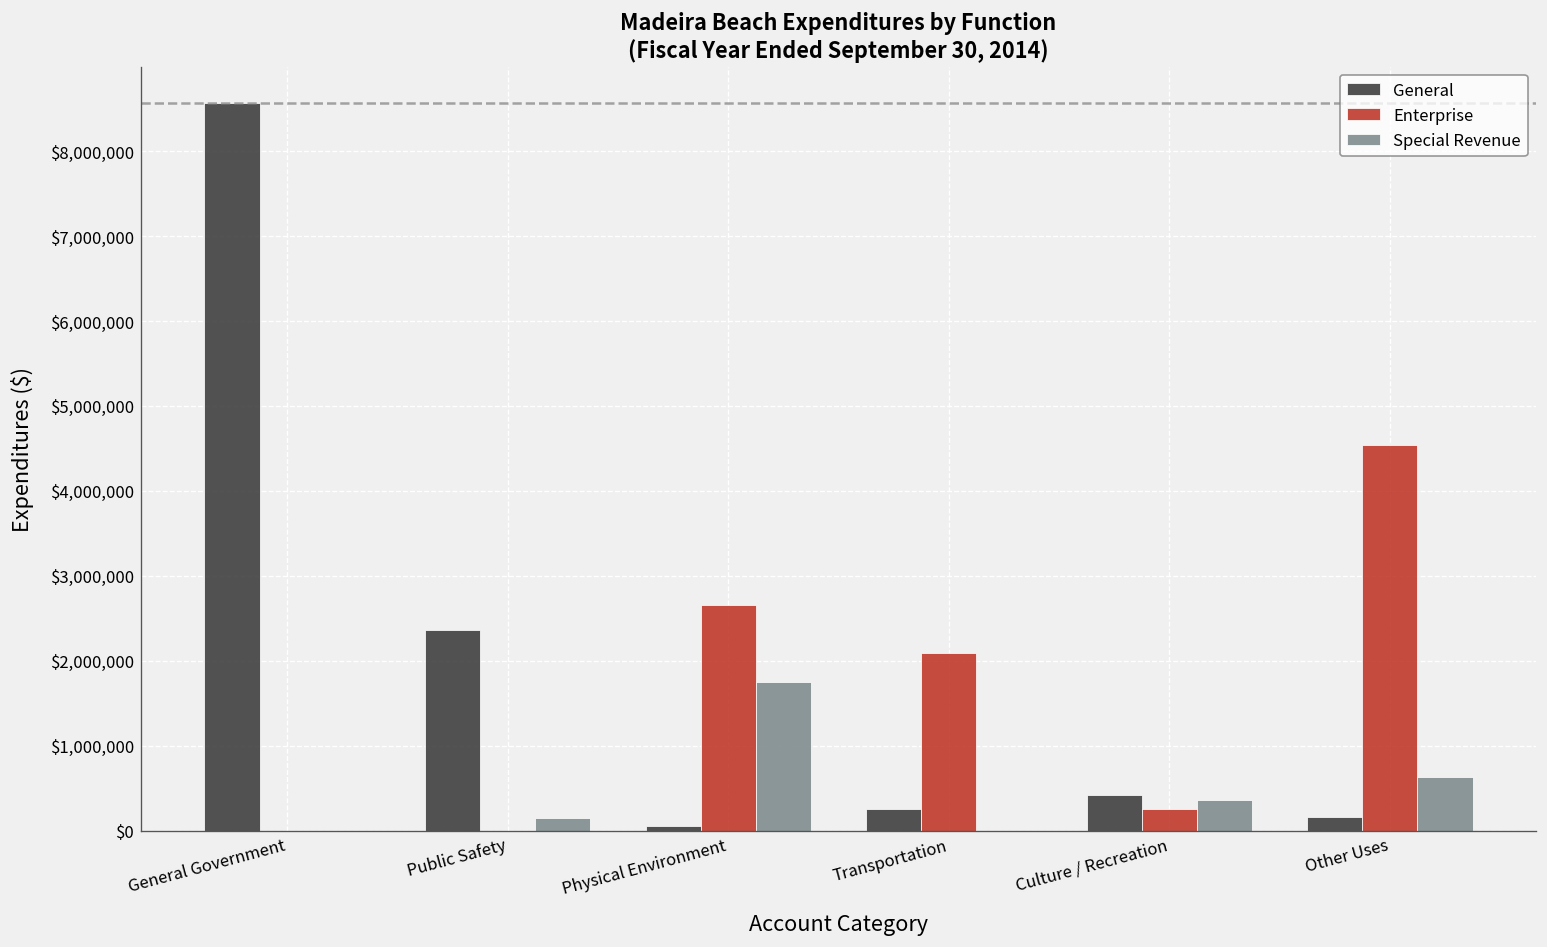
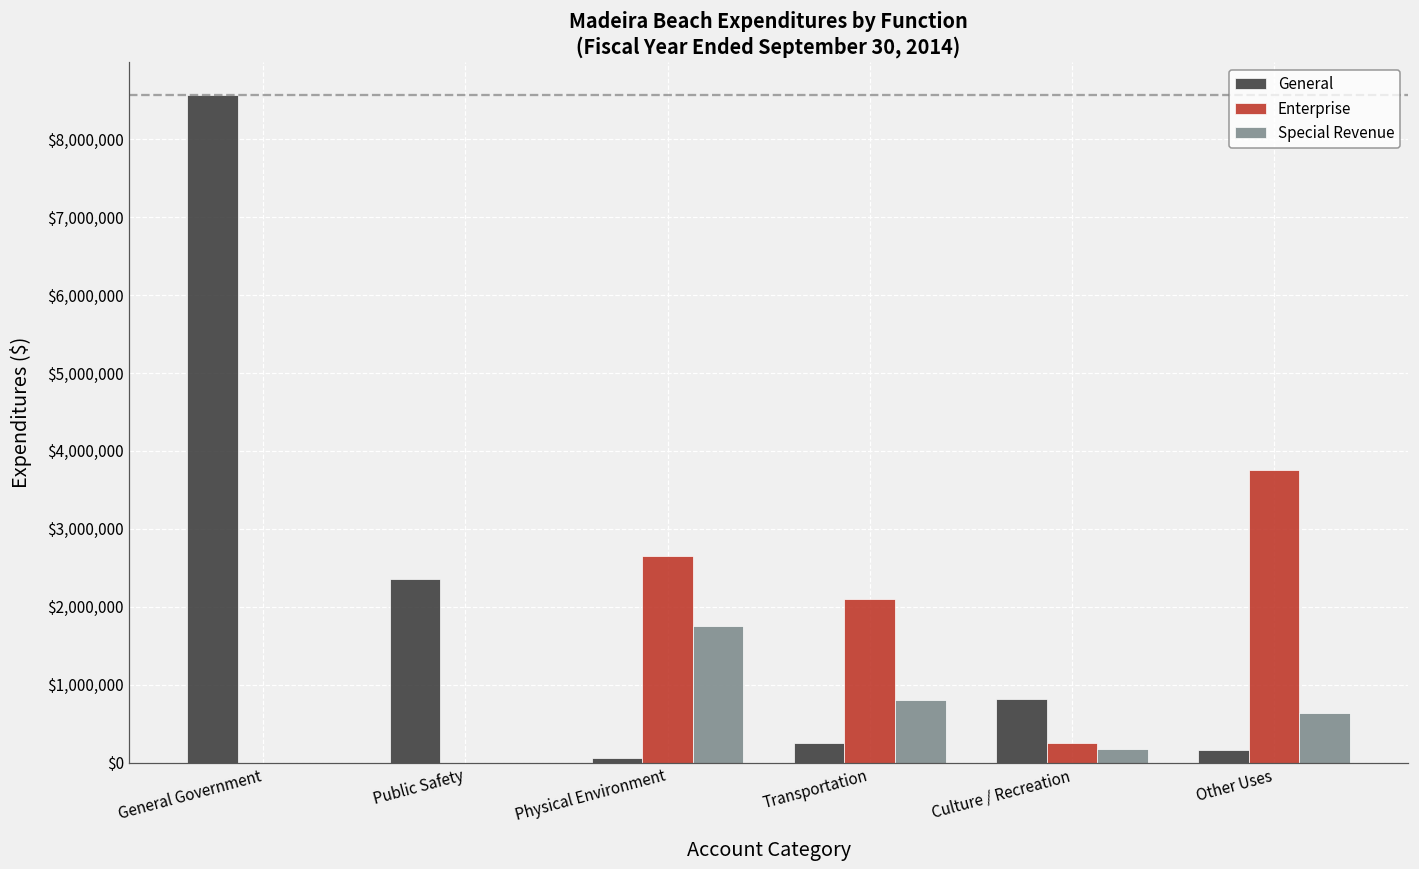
  {
    "General": {
      "General Government": "$8,600,000",
      "Public Safety": "$2,400,000",
      "Physical Environment": "$100,000",
      "Transportation": "$300,000",
-     "Culture / Recreation": "$400,000",
+     "Culture / Recreation": "$800,000",
      "Other Uses": "$200,000"
    },
    "Enterprise": {
      "General Government": "$0",
      "Public Safety": "$0",
      "Physical Environment": "$2,700,000",
      "Transportation": "$2,100,000",
      "Culture / Recreation": "$300,000",
-     "Other Uses": "$4,500,000"
+     "Other Uses": "$3,800,000"
    },
    "Special Revenue": {
      "General Government": "$0",
-     "Public Safety": "$100,000",
+     "Public Safety": "$0",
      "Physical Environment": "$1,800,000",
-     "Transportation": "$0",
-     "Culture / Recreation": "$400,000",
+     "Transportation": "$800,000",
+     "Culture / Recreation": "$200,000",
      "Other Uses": "$600,000"
    }
  }
